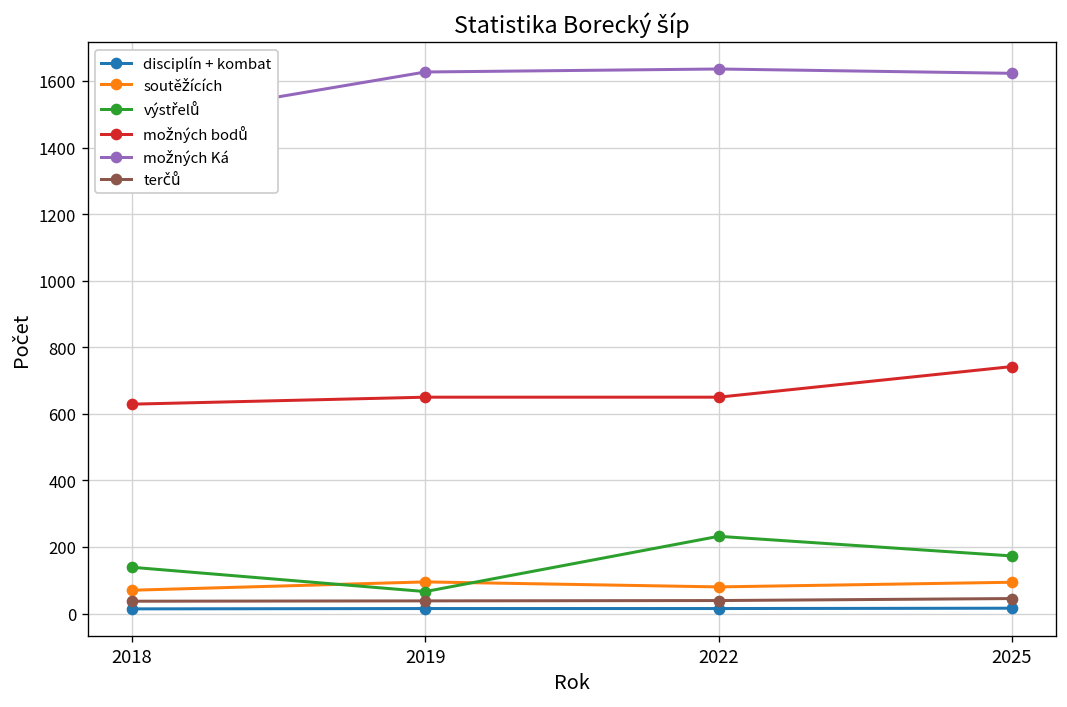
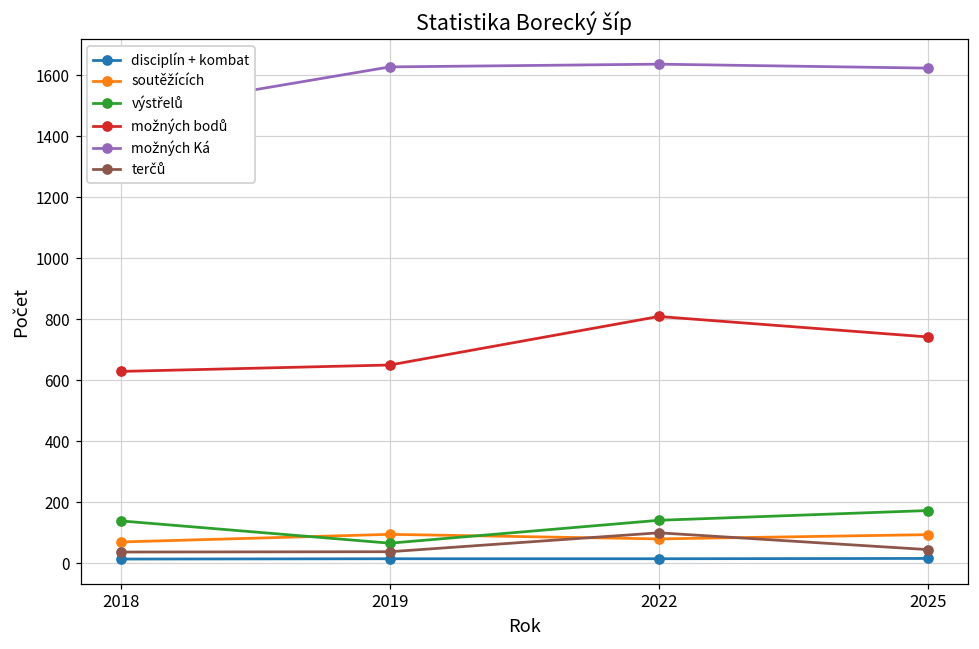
  {
    "disciplín + kombat": {
      "2018": 10,
      "2019": 20,
      "2022": 20,
      "2025": 20
    },
    "soutěžících": {
      "2018": 70,
      "2019": 100,
      "2022": 80,
      "2025": 90
    },
    "výstřelů": {
      "2018": 140,
      "2019": 70,
-     "2022": 230,
+     "2022": 140,
      "2025": 170
    },
    "možných bodů": {
      "2018": 630,
      "2019": 650,
-     "2022": 650,
+     "2022": 810,
      "2025": 740
    },
    "možných Ká": {
      "2019": 1630,
      "2022": 1640,
      "2025": 1620
    },
    "terčů": {
      "2018": 40,
      "2019": 40,
-     "2022": 40,
+     "2022": 100,
      "2025": 50
    }
  }
